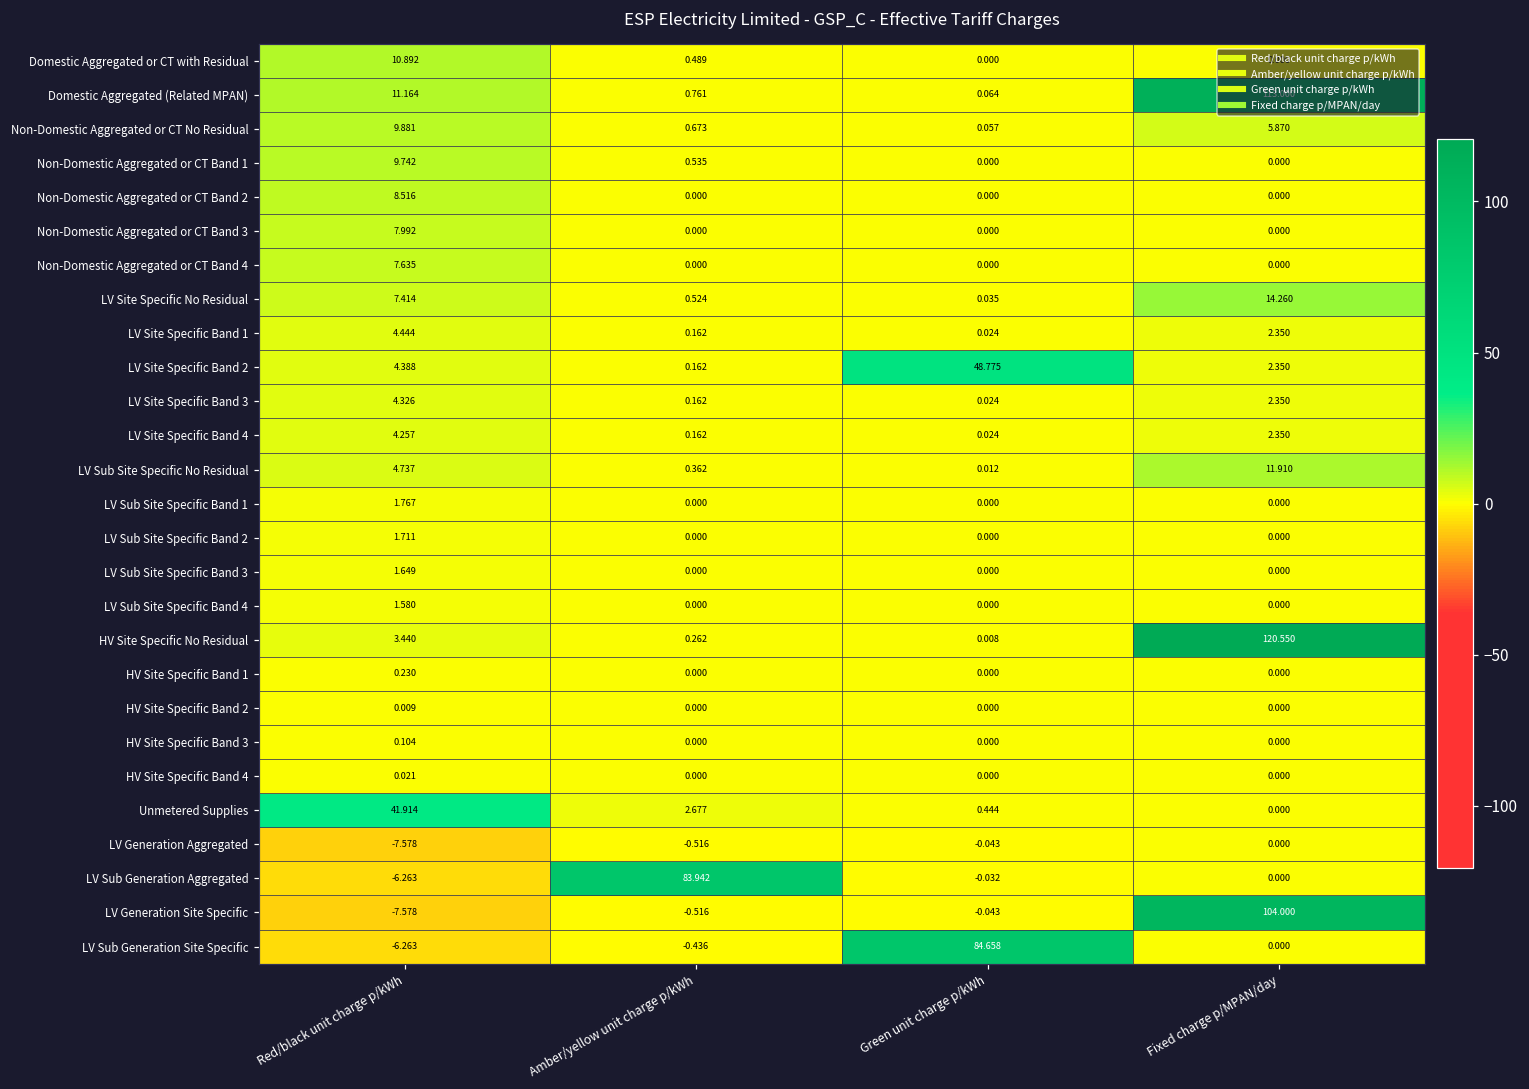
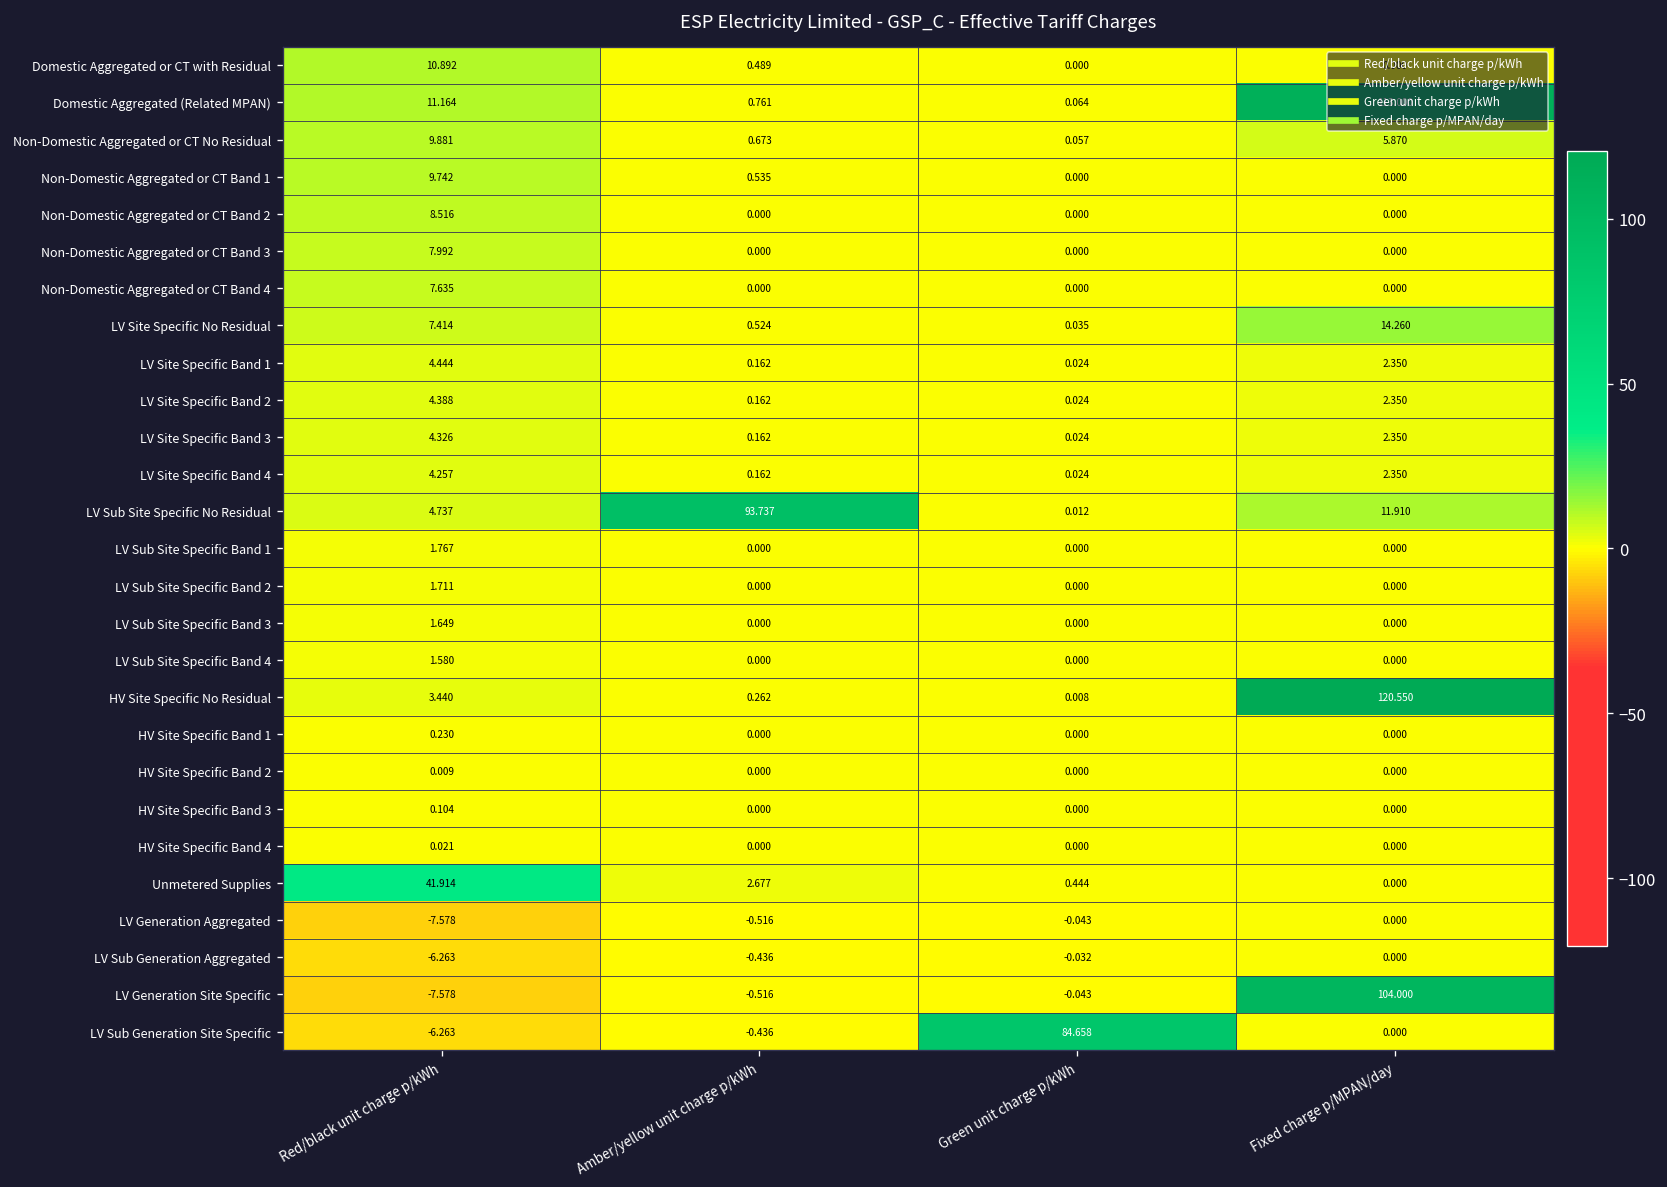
  {
    "Domestic Aggregated or CT with Residual": {
      "Red/black unit charge p/kWh": 10.892,
      "Amber/yellow unit charge p/kWh": 0.489,
      "Green unit charge p/kWh": 0.000
    },
    "Domestic Aggregated (Related MPAN)": {
      "Red/black unit charge p/kWh": 11.164,
      "Amber/yellow unit charge p/kWh": 0.761,
      "Green unit charge p/kWh": 0.064
    },
    "Non-Domestic Aggregated or CT No Residual": {
      "Red/black unit charge p/kWh": 9.881,
      "Amber/yellow unit charge p/kWh": 0.673,
      "Green unit charge p/kWh": 0.057,
      "Fixed charge p/MPAN/day": 5.870
    },
    "Non-Domestic Aggregated or CT Band 1": {
      "Red/black unit charge p/kWh": 9.742,
      "Amber/yellow unit charge p/kWh": 0.535,
      "Green unit charge p/kWh": 0.000,
      "Fixed charge p/MPAN/day": 0.000
    },
    "Non-Domestic Aggregated or CT Band 2": {
      "Red/black unit charge p/kWh": 8.516,
      "Amber/yellow unit charge p/kWh": 0.000,
      "Green unit charge p/kWh": 0.000,
      "Fixed charge p/MPAN/day": 0.000
    },
    "Non-Domestic Aggregated or CT Band 3": {
      "Red/black unit charge p/kWh": 7.992,
      "Amber/yellow unit charge p/kWh": 0.000,
      "Green unit charge p/kWh": 0.000,
      "Fixed charge p/MPAN/day": 0.000
    },
    "Non-Domestic Aggregated or CT Band 4": {
      "Red/black unit charge p/kWh": 7.635,
      "Amber/yellow unit charge p/kWh": 0.000,
      "Green unit charge p/kWh": 0.000,
      "Fixed charge p/MPAN/day": 0.000
    },
    "LV Site Specific No Residual": {
      "Red/black unit charge p/kWh": 7.414,
      "Amber/yellow unit charge p/kWh": 0.524,
      "Green unit charge p/kWh": 0.035,
      "Fixed charge p/MPAN/day": 14.260
    },
    "LV Site Specific Band 1": {
      "Red/black unit charge p/kWh": 4.444,
      "Amber/yellow unit charge p/kWh": 0.162,
      "Green unit charge p/kWh": 0.024,
      "Fixed charge p/MPAN/day": 2.350
    },
    "LV Site Specific Band 2": {
      "Red/black unit charge p/kWh": 4.388,
      "Amber/yellow unit charge p/kWh": 0.162,
-     "Green unit charge p/kWh": 48.775,
+     "Green unit charge p/kWh": 0.024,
      "Fixed charge p/MPAN/day": 2.350
    },
    "LV Site Specific Band 3": {
      "Red/black unit charge p/kWh": 4.326,
      "Amber/yellow unit charge p/kWh": 0.162,
      "Green unit charge p/kWh": 0.024,
      "Fixed charge p/MPAN/day": 2.350
    },
    "LV Site Specific Band 4": {
      "Red/black unit charge p/kWh": 4.257,
      "Amber/yellow unit charge p/kWh": 0.162,
      "Green unit charge p/kWh": 0.024,
      "Fixed charge p/MPAN/day": 2.350
    },
    "LV Sub Site Specific No Residual": {
      "Red/black unit charge p/kWh": 4.737,
-     "Amber/yellow unit charge p/kWh": 0.362,
+     "Amber/yellow unit charge p/kWh": 93.737,
      "Green unit charge p/kWh": 0.012,
      "Fixed charge p/MPAN/day": 11.910
    },
    "LV Sub Site Specific Band 1": {
      "Red/black unit charge p/kWh": 1.767,
      "Amber/yellow unit charge p/kWh": 0.000,
      "Green unit charge p/kWh": 0.000,
      "Fixed charge p/MPAN/day": 0.000
    },
    "LV Sub Site Specific Band 2": {
      "Red/black unit charge p/kWh": 1.711,
      "Amber/yellow unit charge p/kWh": 0.000,
      "Green unit charge p/kWh": 0.000,
      "Fixed charge p/MPAN/day": 0.000
    },
    "LV Sub Site Specific Band 3": {
      "Red/black unit charge p/kWh": 1.649,
      "Amber/yellow unit charge p/kWh": 0.000,
      "Green unit charge p/kWh": 0.000,
      "Fixed charge p/MPAN/day": 0.000
    },
    "LV Sub Site Specific Band 4": {
      "Red/black unit charge p/kWh": 1.580,
      "Amber/yellow unit charge p/kWh": 0.000,
      "Green unit charge p/kWh": 0.000,
      "Fixed charge p/MPAN/day": 0.000
    },
    "HV Site Specific No Residual": {
      "Red/black unit charge p/kWh": 3.440,
      "Amber/yellow unit charge p/kWh": 0.262,
      "Green unit charge p/kWh": 0.008,
      "Fixed charge p/MPAN/day": 120.550
    },
    "HV Site Specific Band 1": {
      "Red/black unit charge p/kWh": 0.230,
      "Amber/yellow unit charge p/kWh": 0.000,
      "Green unit charge p/kWh": 0.000,
      "Fixed charge p/MPAN/day": 0.000
    },
    "HV Site Specific Band 2": {
      "Red/black unit charge p/kWh": 0.009,
      "Amber/yellow unit charge p/kWh": 0.000,
      "Green unit charge p/kWh": 0.000,
      "Fixed charge p/MPAN/day": 0.000
    },
    "HV Site Specific Band 3": {
      "Red/black unit charge p/kWh": 0.104,
      "Amber/yellow unit charge p/kWh": 0.000,
      "Green unit charge p/kWh": 0.000,
      "Fixed charge p/MPAN/day": 0.000
    },
    "HV Site Specific Band 4": {
      "Red/black unit charge p/kWh": 0.021,
      "Amber/yellow unit charge p/kWh": 0.000,
      "Green unit charge p/kWh": 0.000,
      "Fixed charge p/MPAN/day": 0.000
    },
    "Unmetered Supplies": {
      "Red/black unit charge p/kWh": 41.914,
      "Amber/yellow unit charge p/kWh": 2.677,
      "Green unit charge p/kWh": 0.444,
      "Fixed charge p/MPAN/day": 0.000
    },
    "LV Generation Aggregated": {
      "Red/black unit charge p/kWh": -7.578,
      "Amber/yellow unit charge p/kWh": -0.516,
      "Green unit charge p/kWh": -0.043,
      "Fixed charge p/MPAN/day": 0.000
    },
    "LV Sub Generation Aggregated": {
      "Red/black unit charge p/kWh": -6.263,
-     "Amber/yellow unit charge p/kWh": 83.942,
+     "Amber/yellow unit charge p/kWh": -0.436,
      "Green unit charge p/kWh": -0.032,
      "Fixed charge p/MPAN/day": 0.000
    },
    "LV Generation Site Specific": {
      "Red/black unit charge p/kWh": -7.578,
      "Amber/yellow unit charge p/kWh": -0.516,
      "Green unit charge p/kWh": -0.043,
      "Fixed charge p/MPAN/day": 104.000
    },
    "LV Sub Generation Site Specific": {
      "Red/black unit charge p/kWh": -6.263,
      "Amber/yellow unit charge p/kWh": -0.436,
      "Green unit charge p/kWh": 84.658,
      "Fixed charge p/MPAN/day": 0.000
    }
  }
